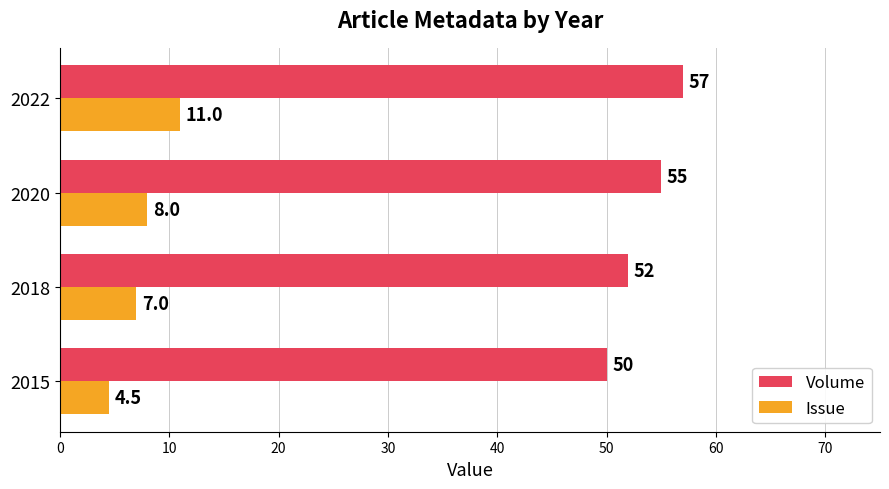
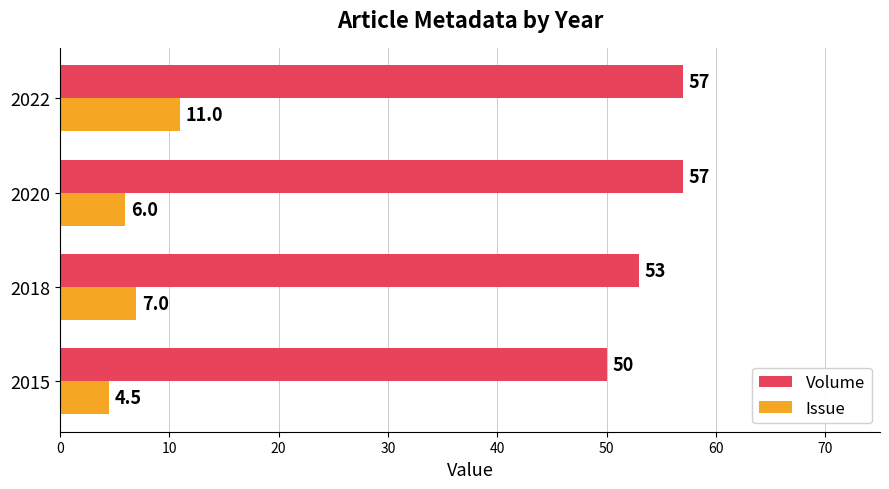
  {
    "Volume": {
      "2022": 57,
-     "2020": 55,
-     "2018": 52,
+     "2020": 57,
+     "2018": 53,
      "2015": 50
    },
    "Issue": {
      "2022": 11.0,
-     "2020": 8.0,
+     "2020": 6.0,
      "2018": 7.0,
      "2015": 4.5
    }
  }
